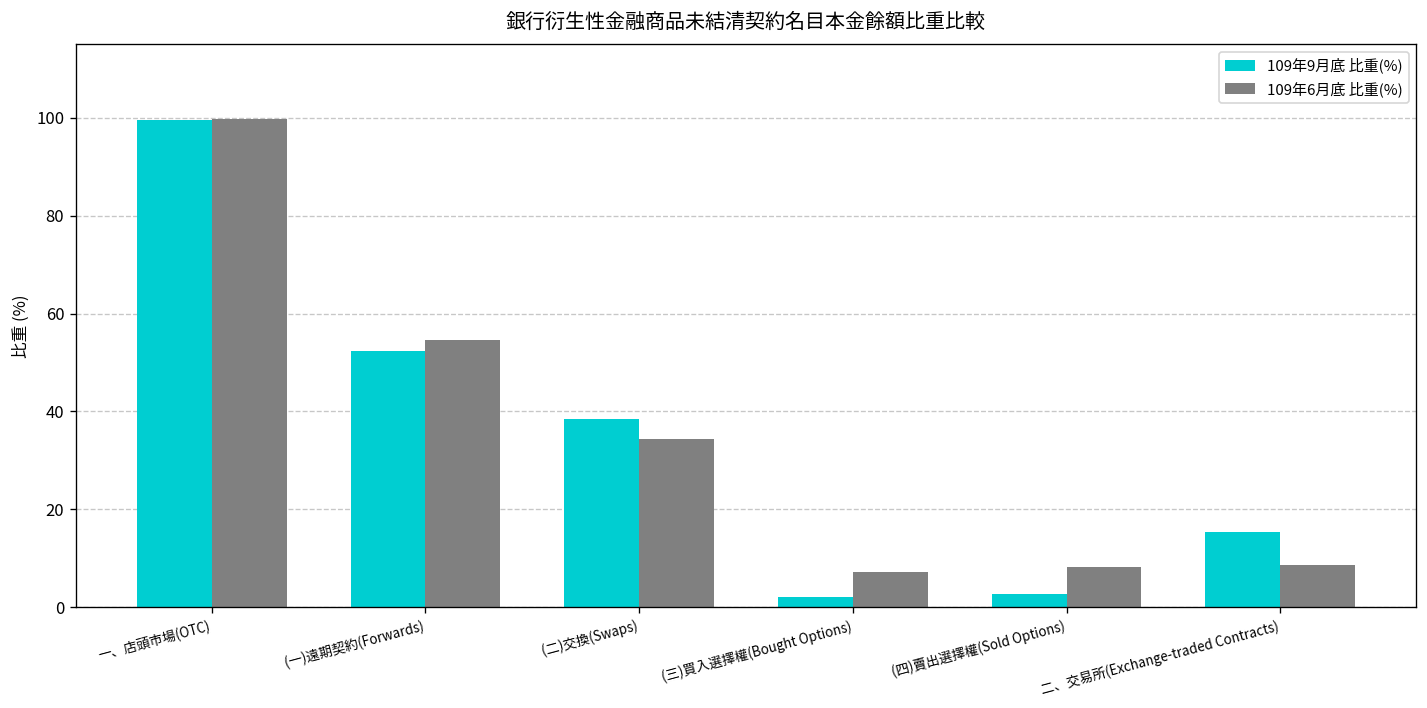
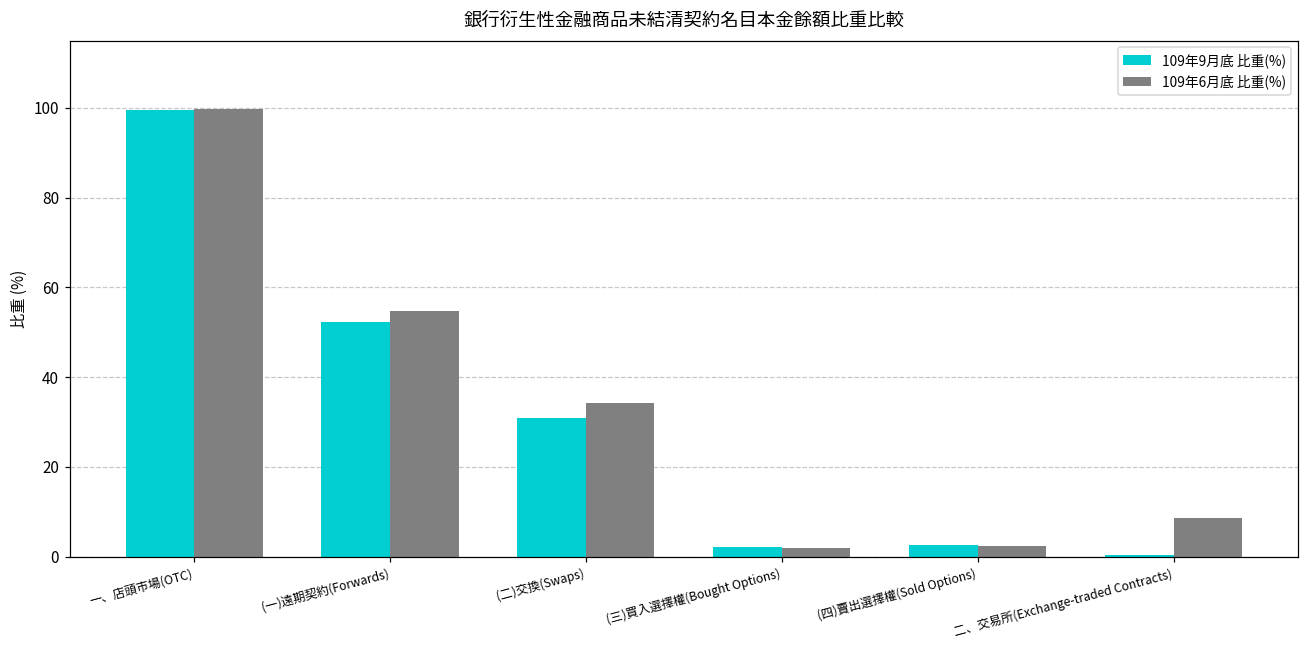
  {
    "109年9月底 比重(%)": {
      "一、店頭市場(OTC)": 100,
      "(一)遠期契約(Forwards)": 52,
-     "(二)交換(Swaps)": 38,
+     "(二)交換(Swaps)": 31,
      "(三)買入選擇權(Bought Options)": 2,
      "(四)賣出選擇權(Sold Options)": 3,
-     "二、交易所(Exchange-traded Contracts)": 15
+     "二、交易所(Exchange-traded Contracts)": 0
    },
    "109年6月底 比重(%)": {
      "一、店頭市場(OTC)": 100,
      "(一)遠期契約(Forwards)": 55,
      "(二)交換(Swaps)": 34,
-     "(三)買入選擇權(Bought Options)": 7,
-     "(四)賣出選擇權(Sold Options)": 8,
+     "(三)買入選擇權(Bought Options)": 2,
+     "(四)賣出選擇權(Sold Options)": 2,
      "二、交易所(Exchange-traded Contracts)": 9
    }
  }
